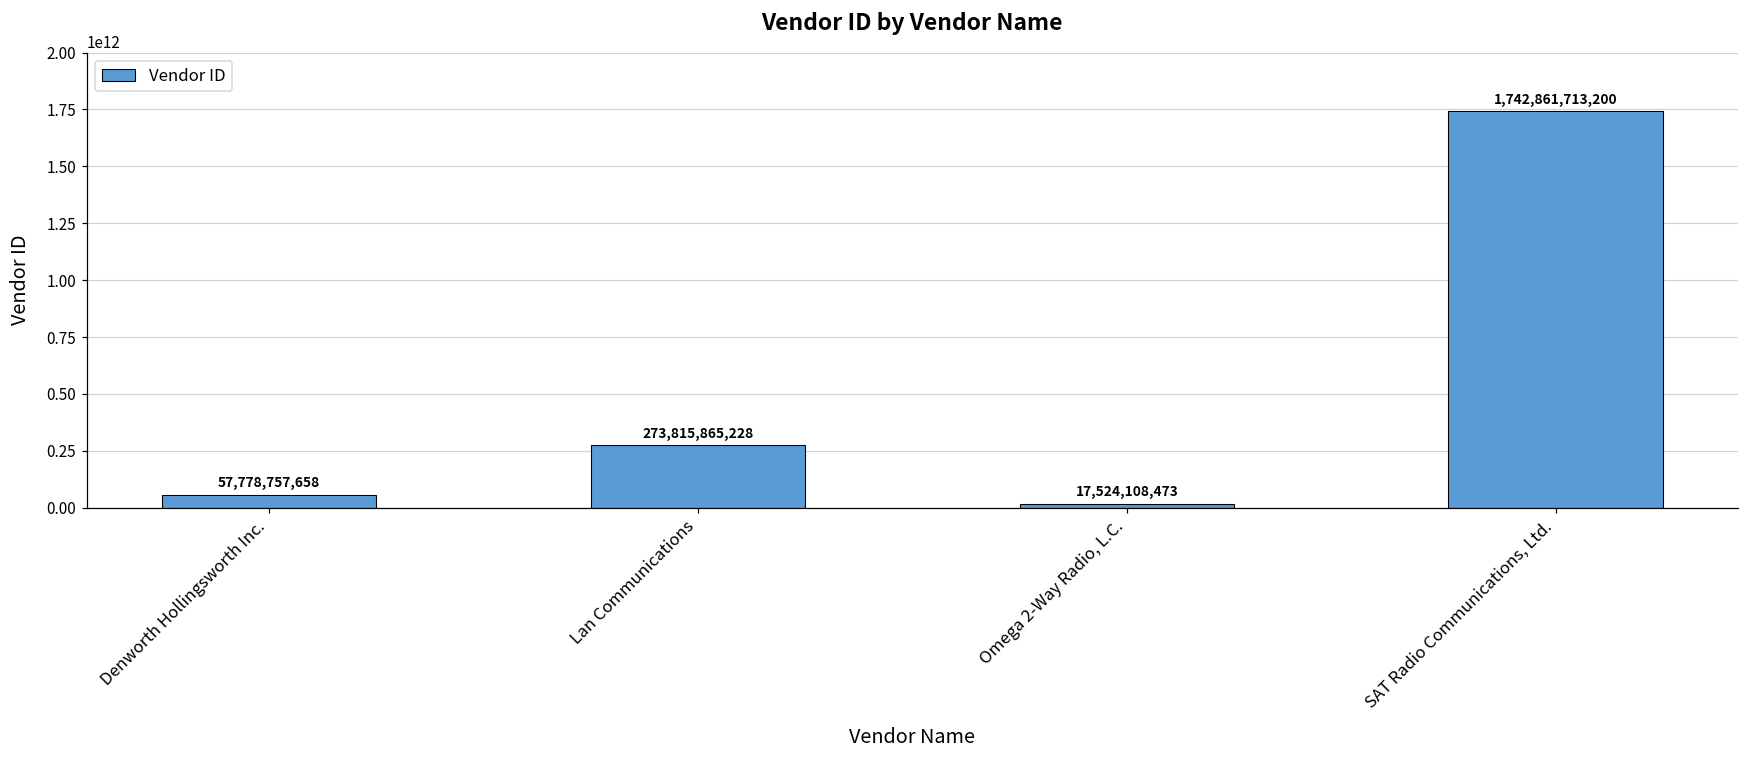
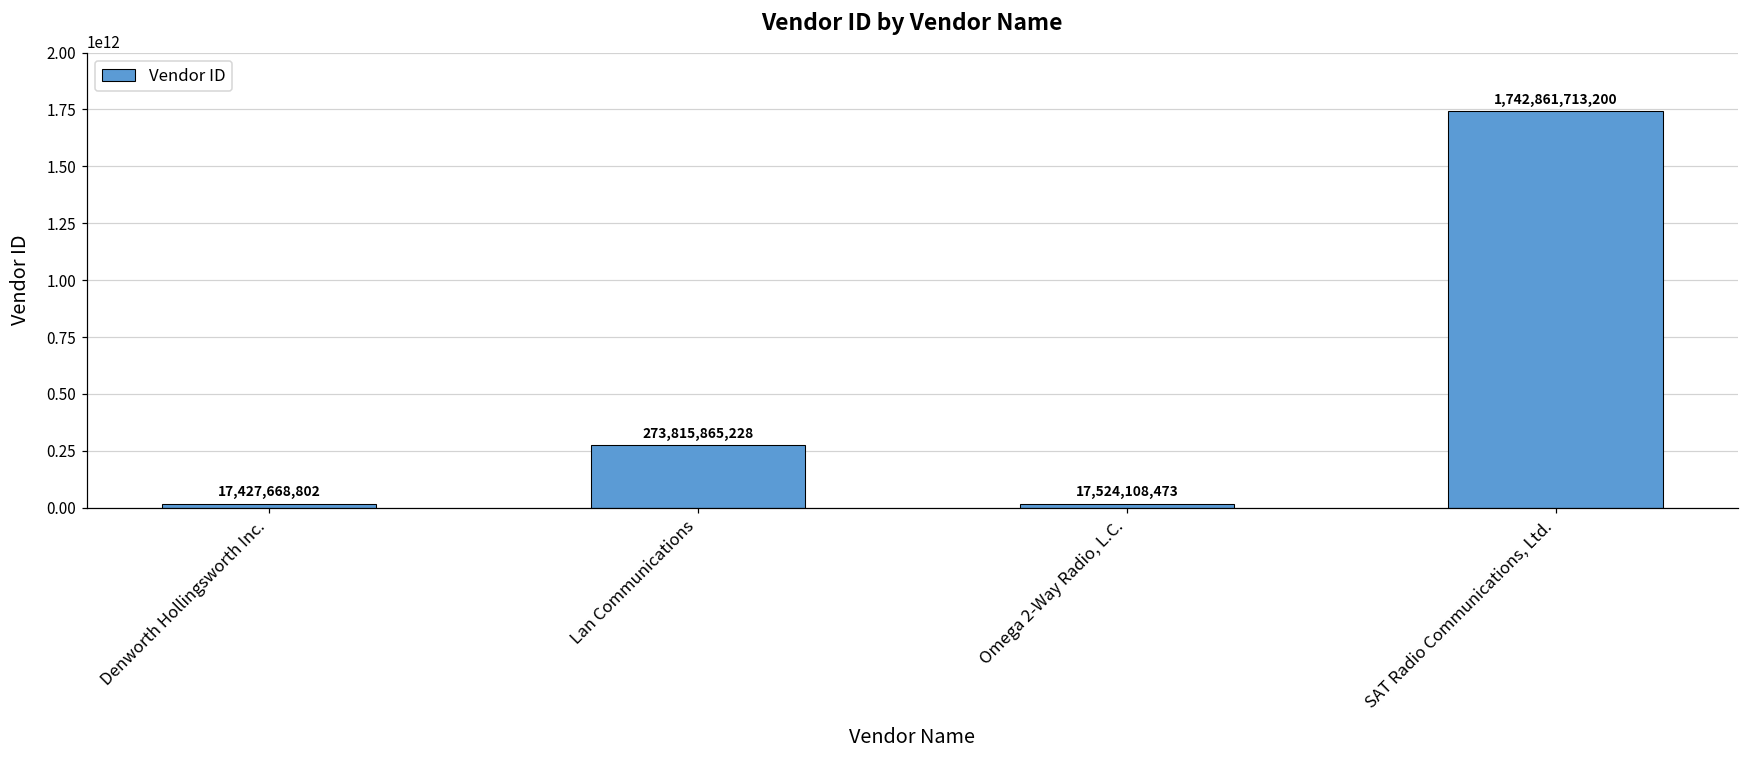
  {
-   "Denworth Hollingsworth Inc.": "57,778,757,658",
+   "Denworth Hollingsworth Inc.": "17,427,668,802",
    "Lan Communications": "273,815,865,228",
    "Omega 2-Way Radio, L.C.": "17,524,108,473",
    "SAT Radio Communications, Ltd.": "1,742,861,713,200"
  }
